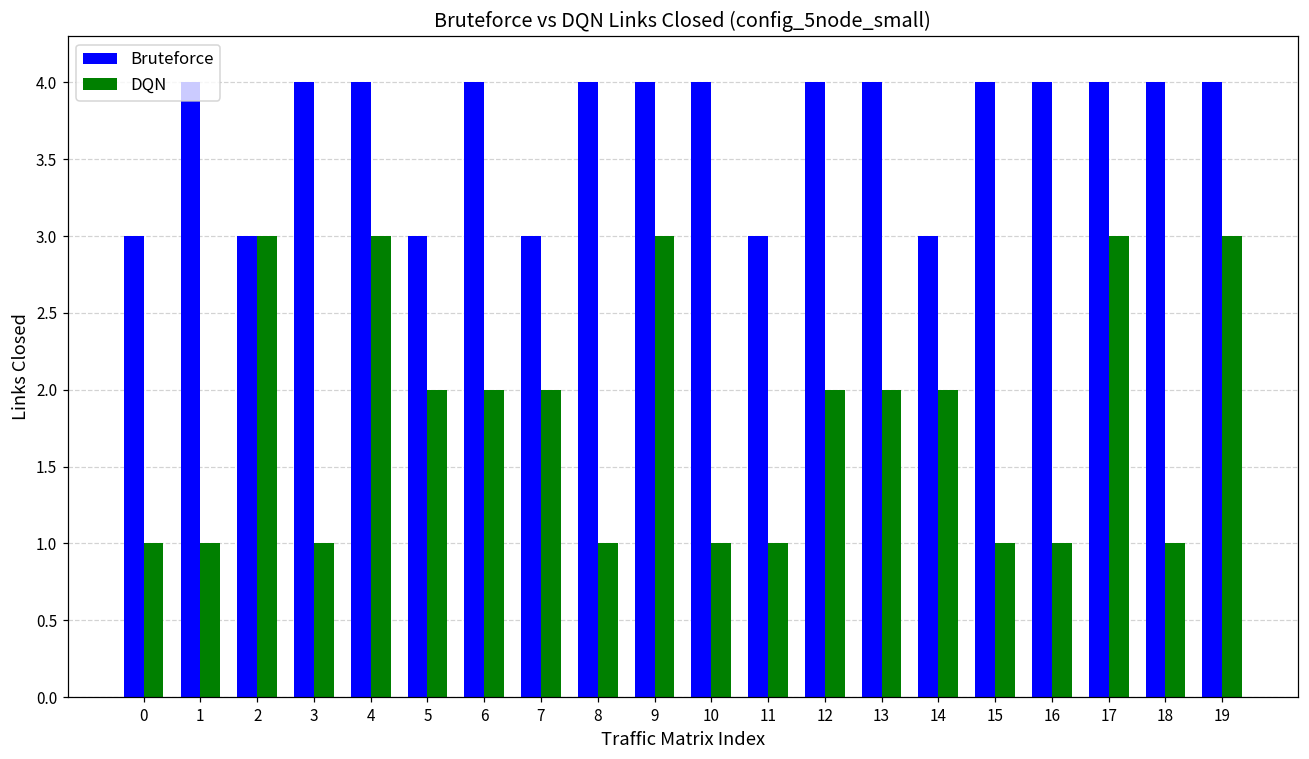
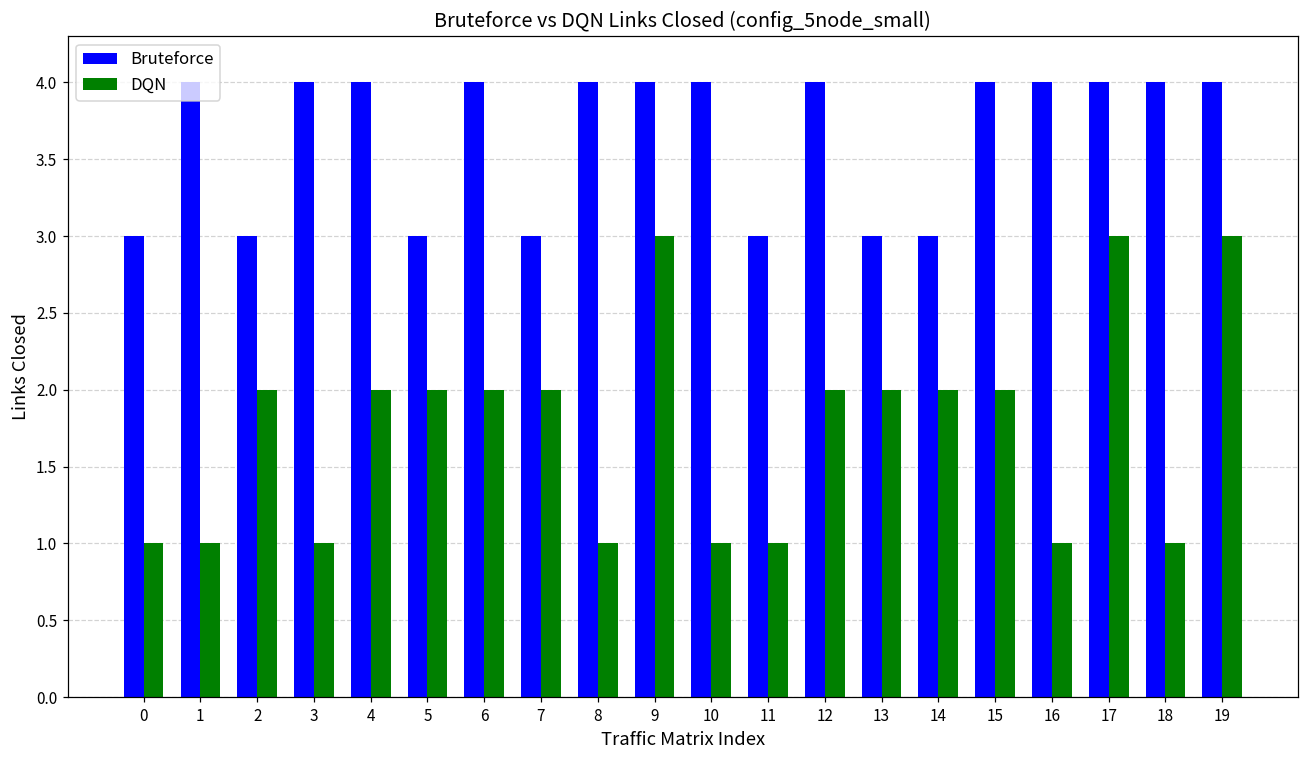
  {
    "Bruteforce": {
      "0": 3,
      "2": 3,
      "3": 4,
      "4": 4,
      "5": 3,
      "6": 4,
      "7": 3,
      "8": 4,
      "9": 4,
      "10": 4,
      "11": 3,
      "12": 4,
-     "13": 4,
+     "13": 3,
      "14": 3,
      "15": 4,
      "16": 4,
      "17": 4,
      "18": 4,
      "19": 4
    },
    "DQN": {
      "0": 1,
      "1": 1,
-     "2": 3,
+     "2": 2,
      "3": 1,
-     "4": 3,
+     "4": 2,
      "5": 2,
      "6": 2,
      "7": 2,
      "8": 1,
      "9": 3,
      "10": 1,
      "11": 1,
      "12": 2,
      "13": 2,
      "14": 2,
-     "15": 1,
+     "15": 2,
      "16": 1,
      "17": 3,
      "18": 1,
      "19": 3
    }
  }
